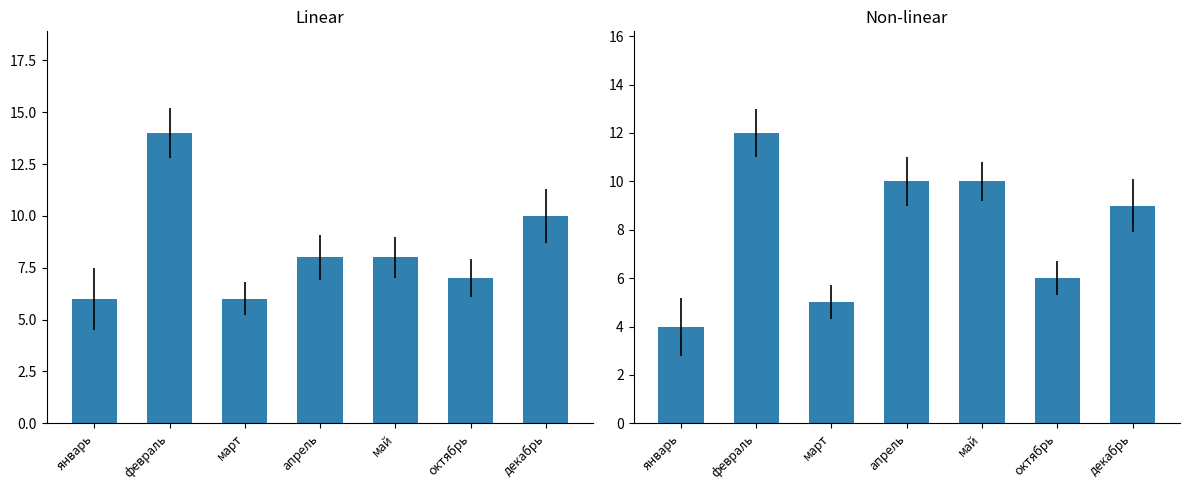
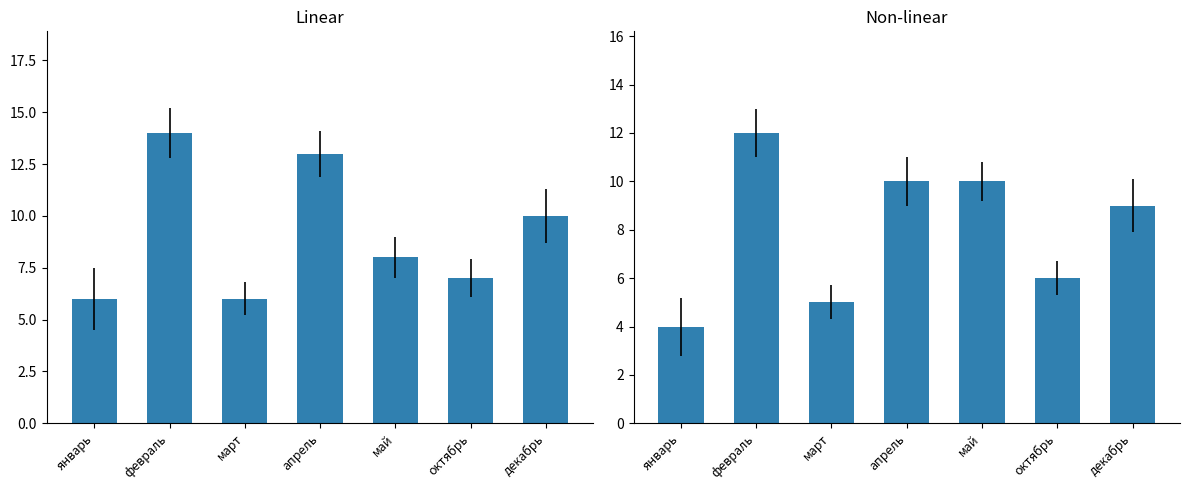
  {
    "Linear": {
      "январь": 6,
      "февраль": 14,
      "март": 6,
-     "апрель": 8,
+     "апрель": 13,
      "май": 8,
      "октябрь": 7,
      "декабрь": 10
    },
    "Non-linear": {
      "январь": 4.0,
      "февраль": 12.0,
      "март": 5.0,
      "апрель": 10.0,
      "май": 10.0,
      "октябрь": 6.0,
      "декабрь": 9.0
    }
  }
